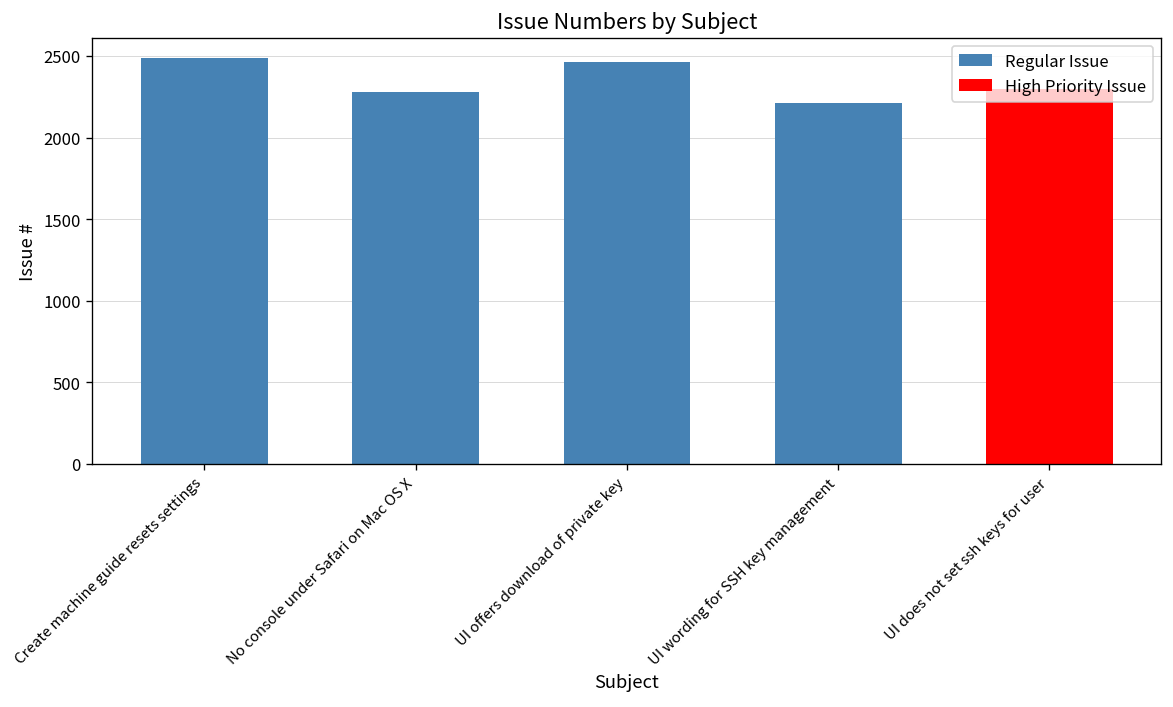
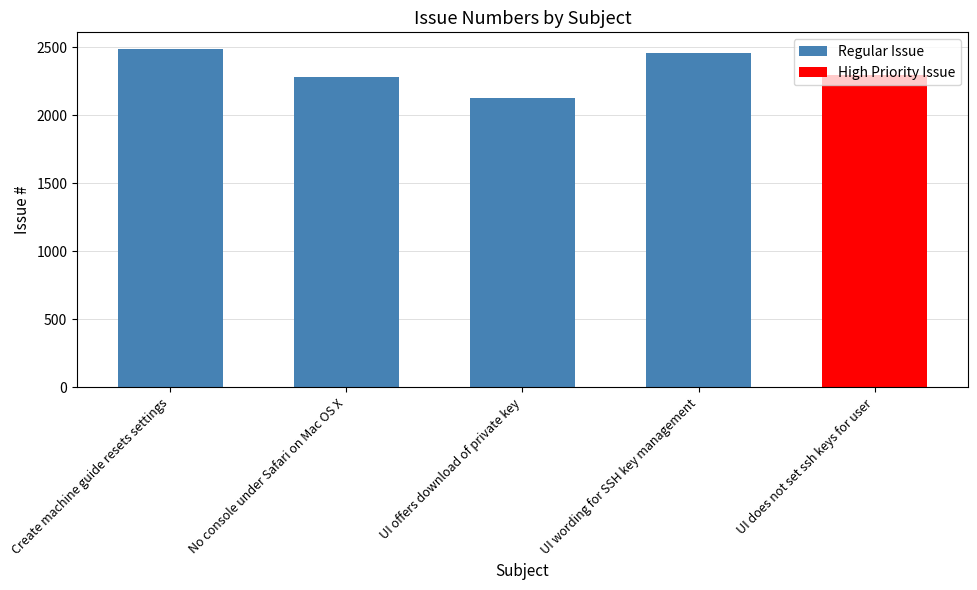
  {
    "Create machine guide resets settings": 2490,
    "No console under Safari on Mac OS X": 2280,
-   "UI offers download of private key": 2460,
-   "UI wording for SSH key management": 2210
+   "UI offers download of private key": 2130,
+   "UI wording for SSH key management": 2460
  }
